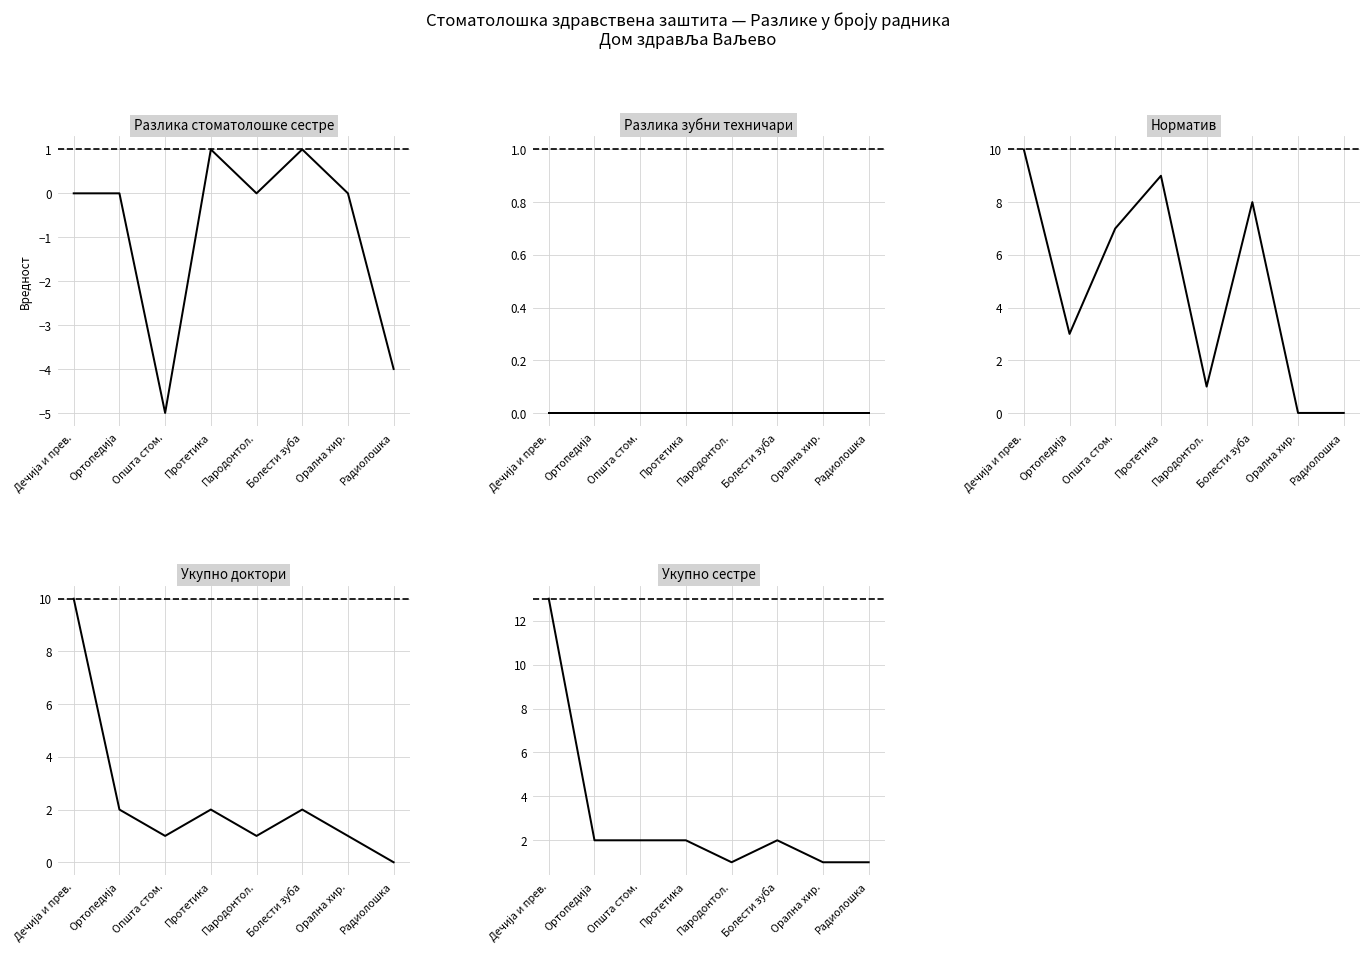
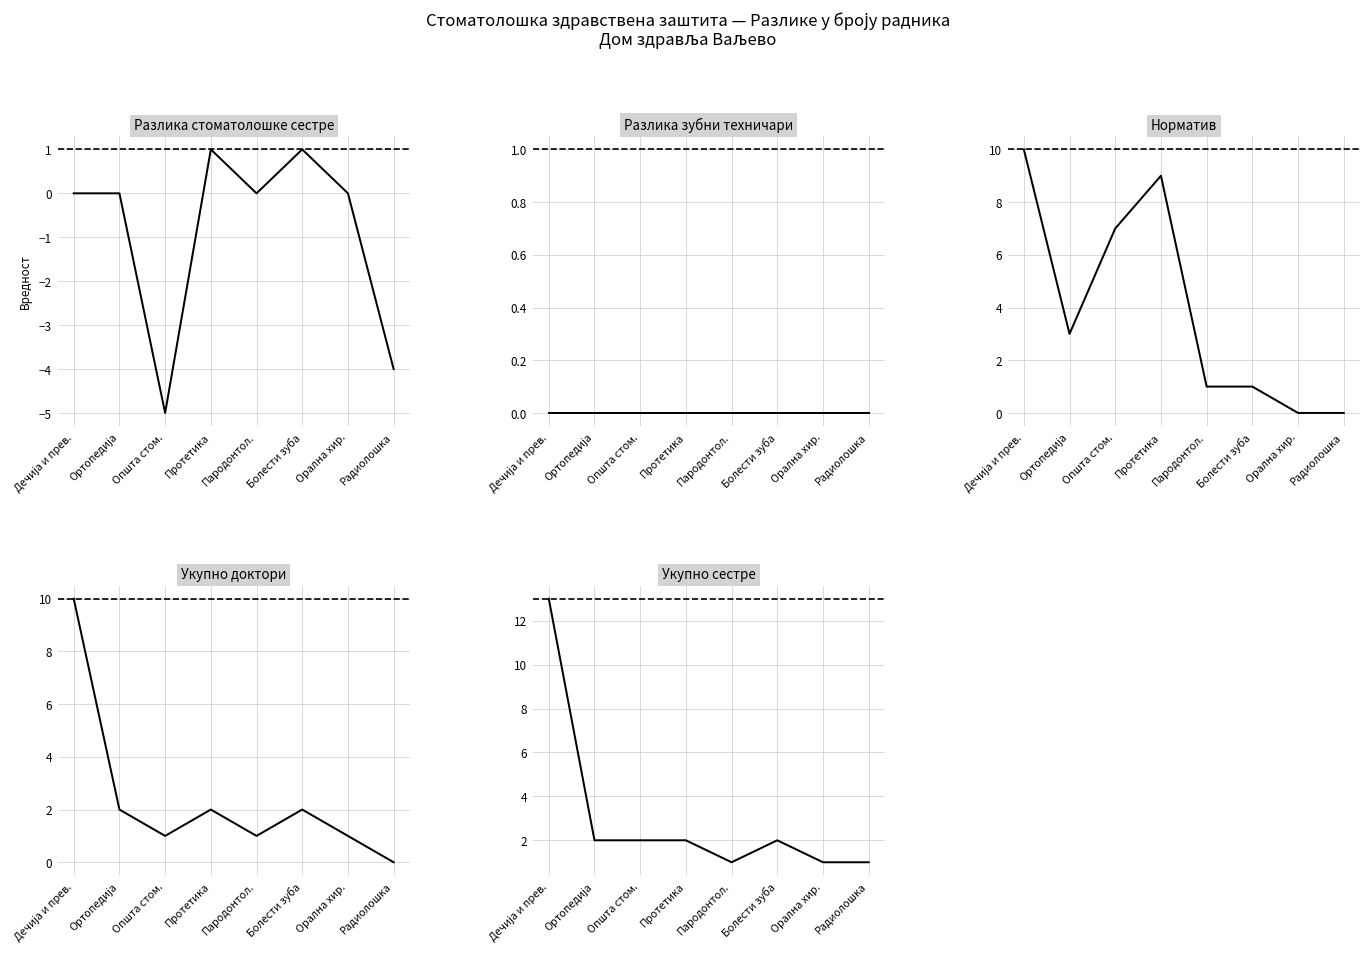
  {
    "Разлика стоматолошке сестре": {
      "Дечија и прев.": 0.0,
      "Ортопедија": 0.0,
      "Општа стом.": -5.0,
      "Протетика": 1.0,
      "Пародонтол.": 0.0,
      "Болести зуба": 1.0,
      "Орална хир.": 0.0,
      "Радиолошка": -4.0
    },
    "Разлика зубни техничари": {
      "Дечија и прев.": 0.00,
      "Ортопедија": 0.00,
      "Општа стом.": 0.00,
      "Протетика": 0.00,
      "Пародонтол.": 0.00,
      "Болести зуба": 0.00,
      "Орална хир.": 0.00,
      "Радиолошка": 0.00
    },
    "Норматив": {
      "Дечија и прев.": 10,
      "Ортопедија": 3,
      "Општа стом.": 7,
      "Протетика": 9,
      "Пародонтол.": 1,
-     "Болести зуба": 8,
+     "Болести зуба": 1,
      "Орална хир.": 0,
      "Радиолошка": 0
    },
    "Укупно доктори": {
      "Дечија и прев.": 10.0,
      "Ортопедија": 2.0,
      "Општа стом.": 1.0,
      "Протетика": 2.0,
      "Пародонтол.": 1.0,
      "Болести зуба": 2.0,
      "Орална хир.": 1.0,
      "Радиолошка": 0.0
    },
    "Укупно сестре": {
      "Дечија и прев.": 13.0,
      "Ортопедија": 2.0,
      "Општа стом.": 2.0,
      "Протетика": 2.0,
      "Пародонтол.": 1.0,
      "Болести зуба": 2.0,
      "Орална хир.": 1.0,
      "Радиолошка": 1.0
    }
  }
